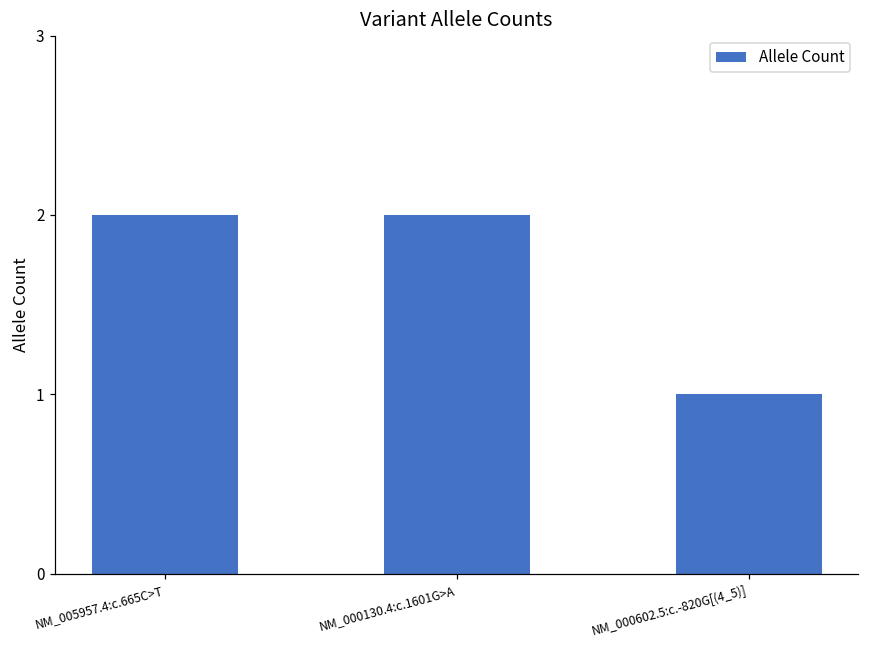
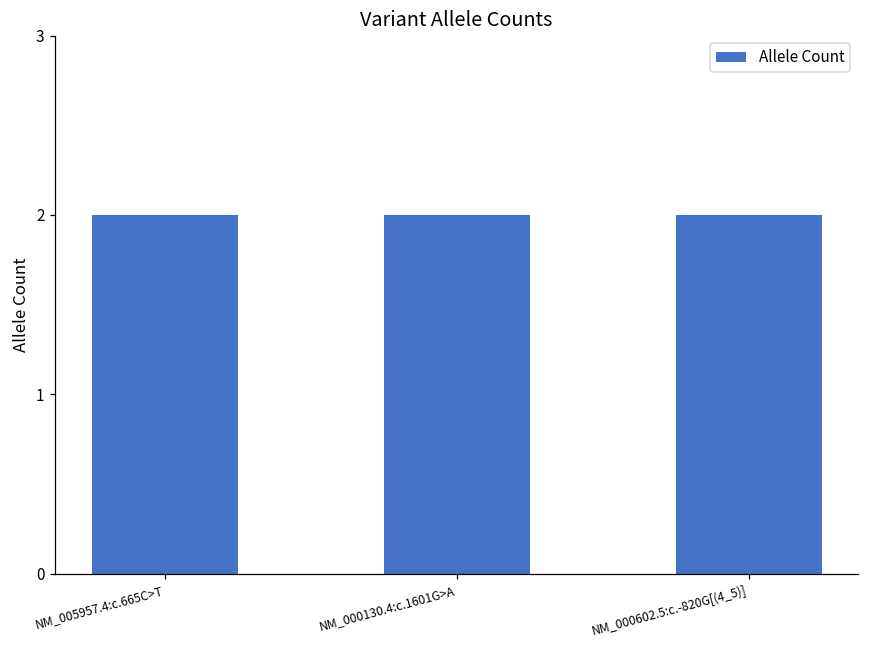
  {
    "NM_005957.4:c.665C>T": 2,
    "NM_000130.4:c.1601G>A": 2,
-   "NM_000602.5:c.-820G[(4_5)]": 1
+   "NM_000602.5:c.-820G[(4_5)]": 2
  }
